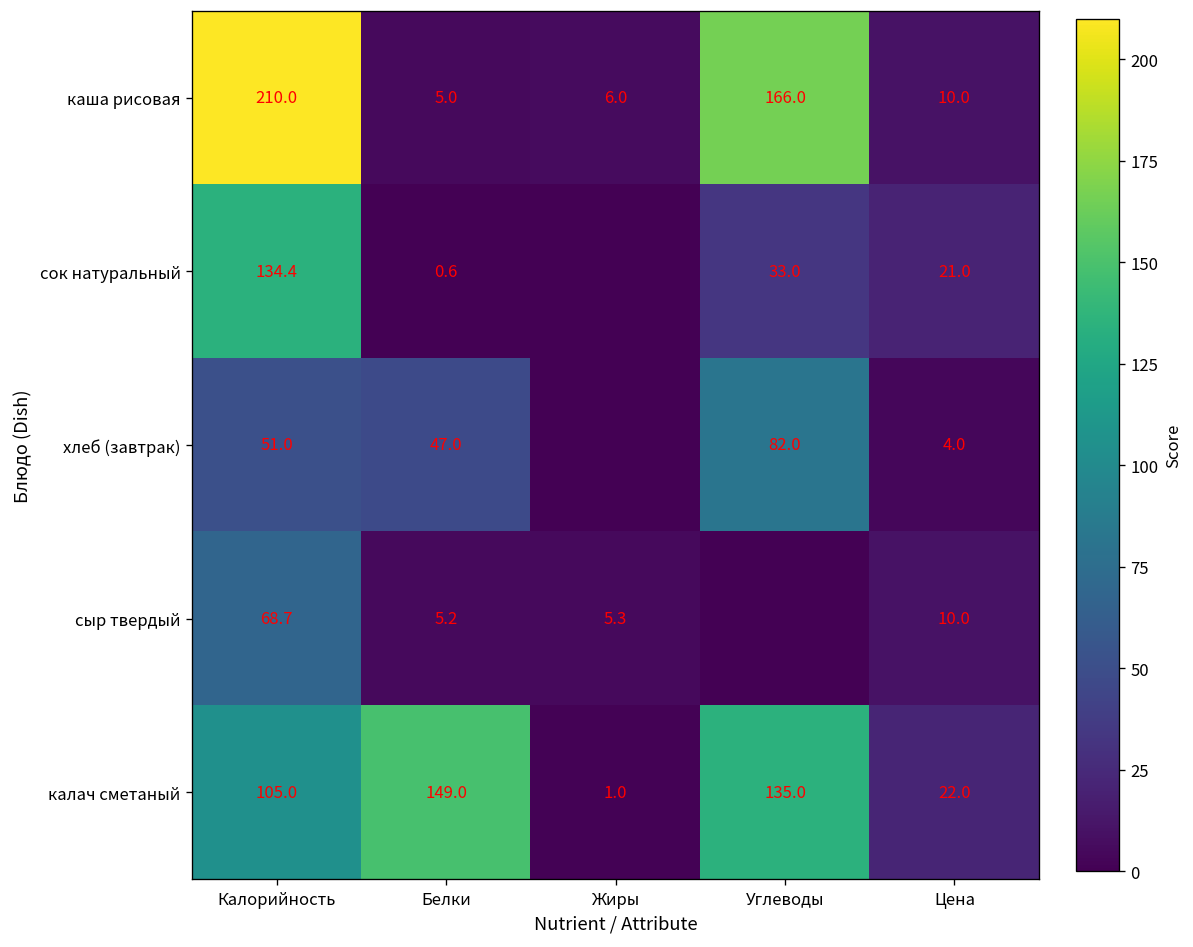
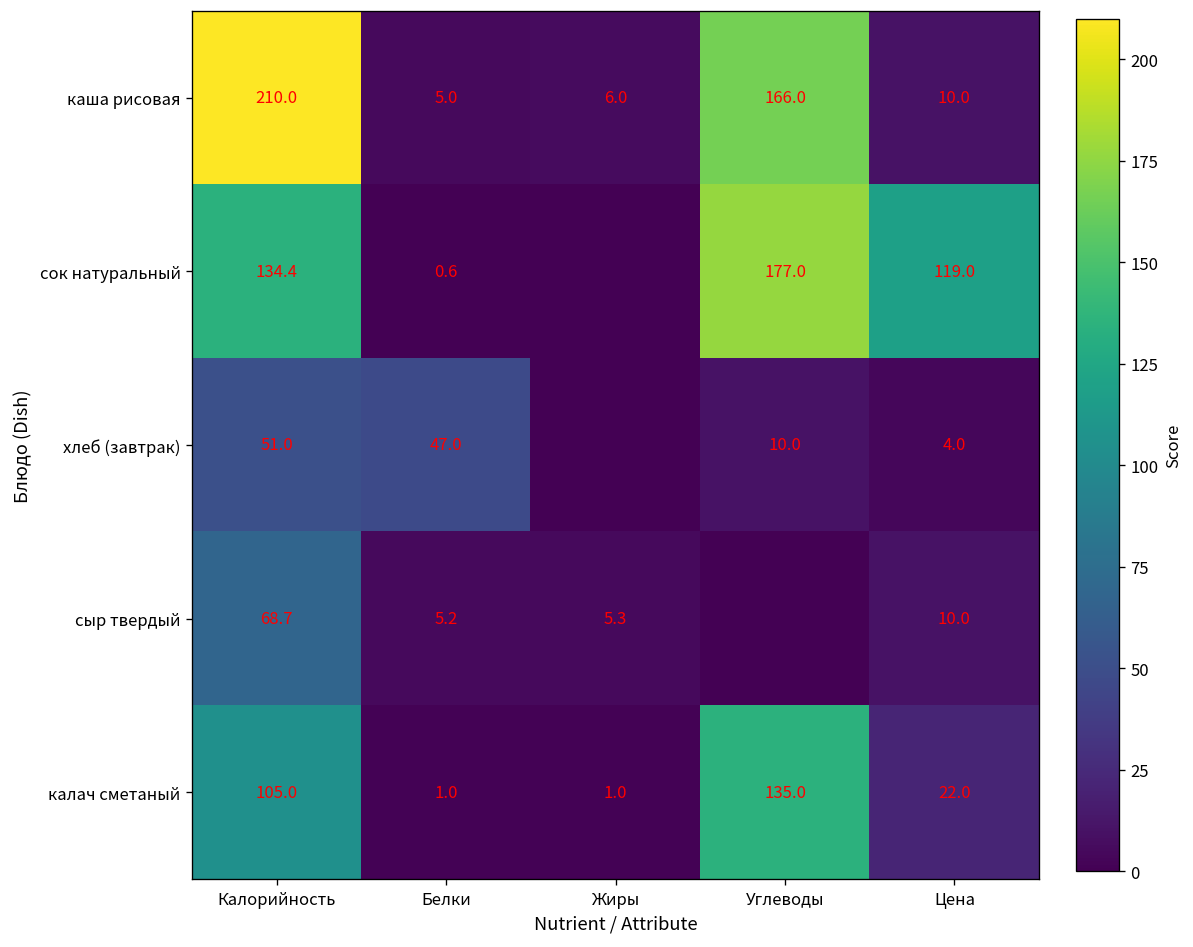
  {
    "каша рисовая": {
      "Калорийность": 210.0,
      "Белки": 5.0,
      "Жиры": 6.0,
      "Углеводы": 166.0,
      "Цена": 10.0
    },
    "сок натуральный": {
      "Калорийность": 134.4,
      "Белки": 0.6,
-     "Углеводы": 33.0,
-     "Цена": 21.0
+     "Углеводы": 177.0,
+     "Цена": 119.0
    },
    "хлеб (завтрак)": {
      "Калорийность": 51.0,
      "Белки": 47.0,
-     "Углеводы": 82.0,
+     "Углеводы": 10.0,
      "Цена": 4.0
    },
    "сыр твердый": {
      "Калорийность": 68.7,
      "Белки": 5.2,
      "Жиры": 5.3,
      "Цена": 10.0
    },
    "калач сметаный": {
      "Калорийность": 105.0,
-     "Белки": 149.0,
+     "Белки": 1.0,
      "Жиры": 1.0,
      "Углеводы": 135.0,
      "Цена": 22.0
    }
  }
